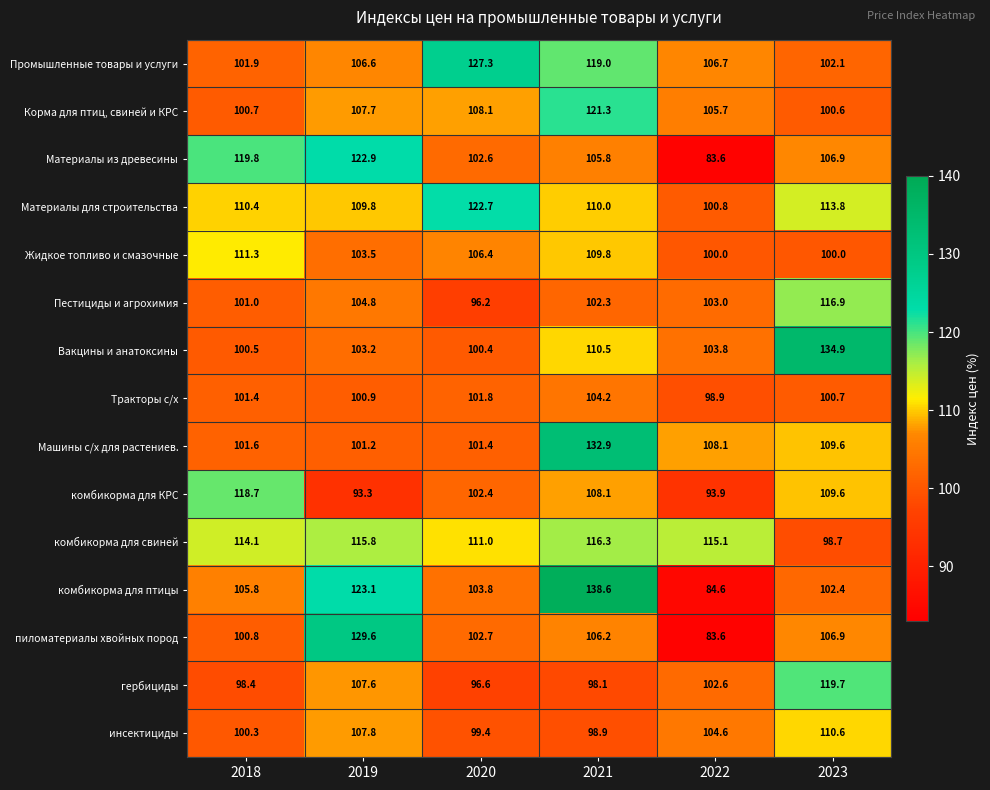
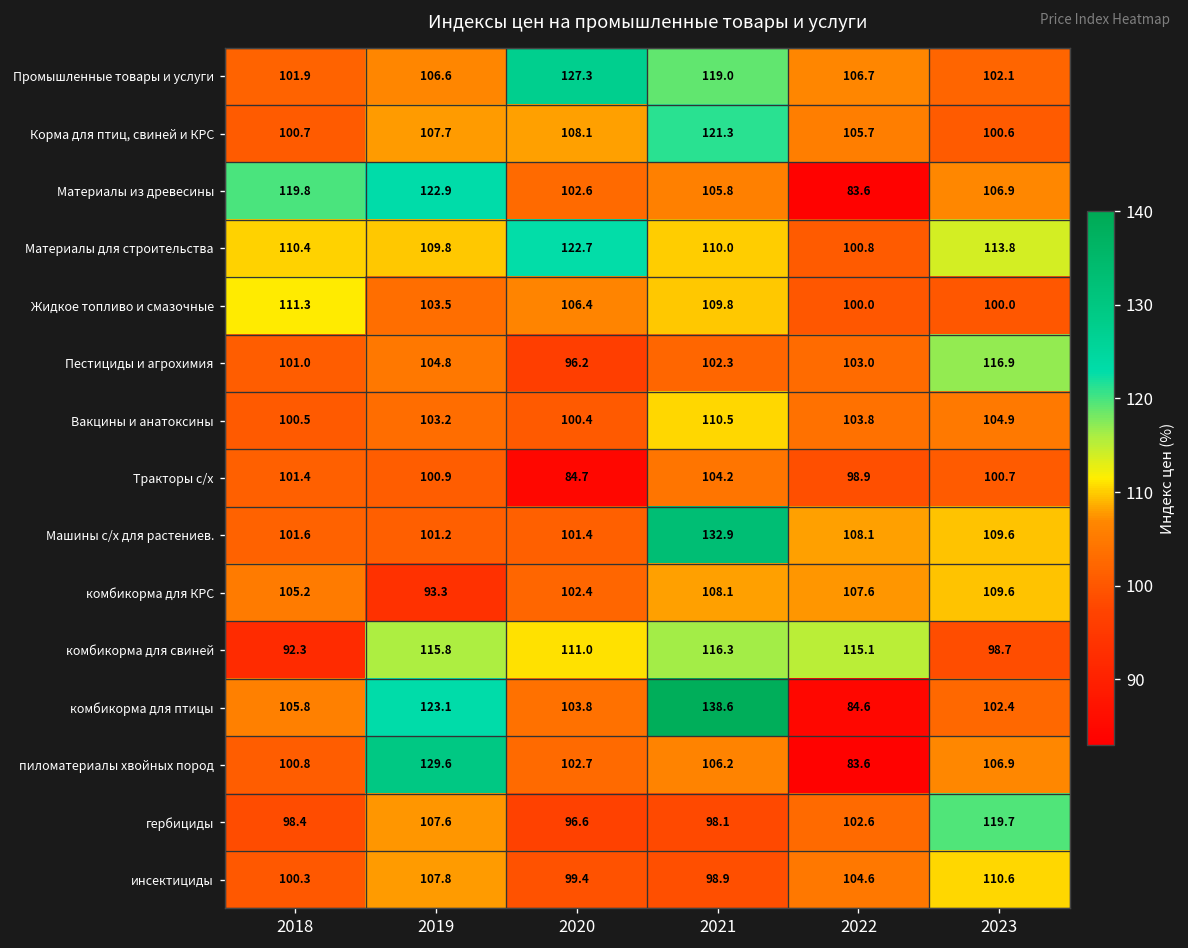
  {
    "Промышленные товары и услуги": {
      "2018": 101.9,
      "2019": 106.6,
      "2020": 127.3,
      "2021": 119.0,
      "2022": 106.7,
      "2023": 102.1
    },
    "Корма для птиц, свиней и КРС": {
      "2018": 100.7,
      "2019": 107.7,
      "2020": 108.1,
      "2021": 121.3,
      "2022": 105.7,
      "2023": 100.6
    },
    "Материалы из древесины": {
      "2018": 119.8,
      "2019": 122.9,
      "2020": 102.6,
      "2021": 105.8,
      "2022": 83.6,
      "2023": 106.9
    },
    "Материалы для строительства": {
      "2018": 110.4,
      "2019": 109.8,
      "2020": 122.7,
      "2021": 110.0,
      "2022": 100.8,
      "2023": 113.8
    },
    "Жидкое топливо и смазочные": {
      "2018": 111.3,
      "2019": 103.5,
      "2020": 106.4,
      "2021": 109.8,
      "2022": 100.0,
      "2023": 100.0
    },
    "Пестициды и агрохимия": {
      "2018": 101.0,
      "2019": 104.8,
      "2020": 96.2,
      "2021": 102.3,
      "2022": 103.0,
      "2023": 116.9
    },
    "Вакцины и анатоксины": {
      "2018": 100.5,
      "2019": 103.2,
      "2020": 100.4,
      "2021": 110.5,
      "2022": 103.8,
-     "2023": 134.9
+     "2023": 104.9
    },
    "Тракторы с/х": {
      "2018": 101.4,
      "2019": 100.9,
-     "2020": 101.8,
+     "2020": 84.7,
      "2021": 104.2,
      "2022": 98.9,
      "2023": 100.7
    },
    "Машины с/х для растениев.": {
      "2018": 101.6,
      "2019": 101.2,
      "2020": 101.4,
      "2021": 132.9,
      "2022": 108.1,
      "2023": 109.6
    },
    "комбикорма для КРС": {
-     "2018": 118.7,
+     "2018": 105.2,
      "2019": 93.3,
      "2020": 102.4,
      "2021": 108.1,
-     "2022": 93.9,
+     "2022": 107.6,
      "2023": 109.6
    },
    "комбикорма для свиней": {
-     "2018": 114.1,
+     "2018": 92.3,
      "2019": 115.8,
      "2020": 111.0,
      "2021": 116.3,
      "2022": 115.1,
      "2023": 98.7
    },
    "комбикорма для птицы": {
      "2018": 105.8,
      "2019": 123.1,
      "2020": 103.8,
      "2021": 138.6,
      "2022": 84.6,
      "2023": 102.4
    },
    "пиломатериалы хвойных пород": {
      "2018": 100.8,
      "2019": 129.6,
      "2020": 102.7,
      "2021": 106.2,
      "2022": 83.6,
      "2023": 106.9
    },
    "гербициды": {
      "2018": 98.4,
      "2019": 107.6,
      "2020": 96.6,
      "2021": 98.1,
      "2022": 102.6,
      "2023": 119.7
    },
    "инсектициды": {
      "2018": 100.3,
      "2019": 107.8,
      "2020": 99.4,
      "2021": 98.9,
      "2022": 104.6,
      "2023": 110.6
    }
  }
